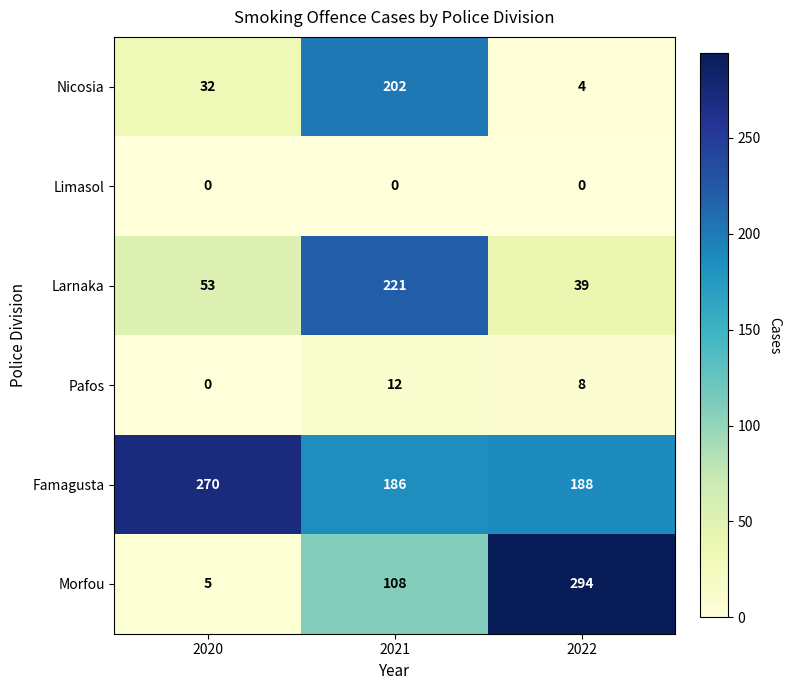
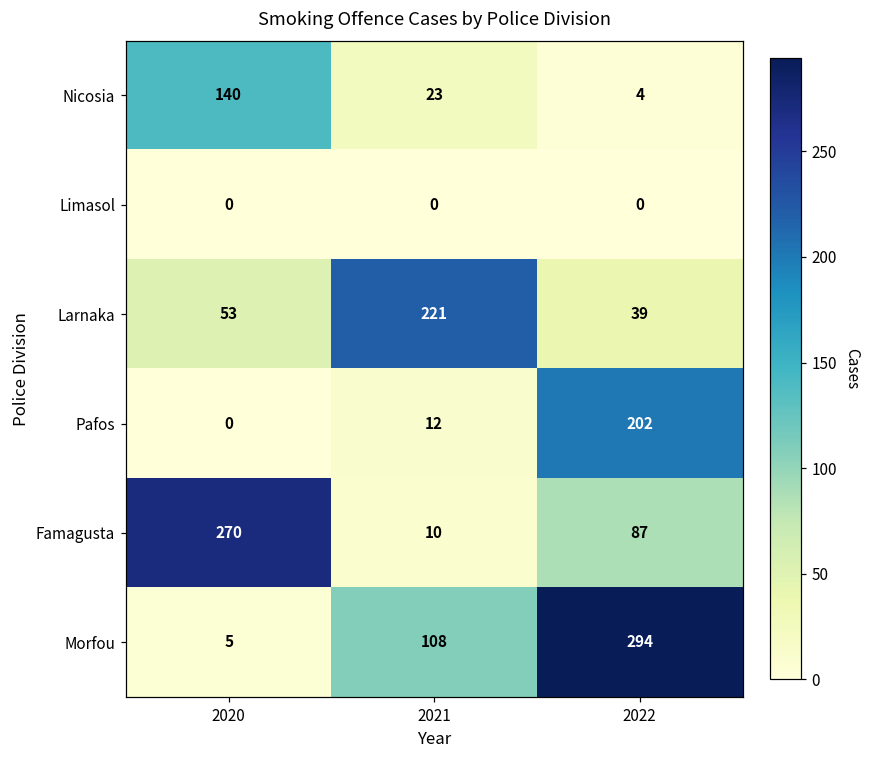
  {
    "Nicosia": {
-     "2020": 32,
-     "2021": 202,
+     "2020": 140,
+     "2021": 23,
      "2022": 4
    },
    "Limasol": {
      "2020": 0,
      "2021": 0,
      "2022": 0
    },
    "Larnaka": {
      "2020": 53,
      "2021": 221,
      "2022": 39
    },
    "Pafos": {
      "2020": 0,
      "2021": 12,
-     "2022": 8
+     "2022": 202
    },
    "Famagusta": {
      "2020": 270,
-     "2021": 186,
-     "2022": 188
+     "2021": 10,
+     "2022": 87
    },
    "Morfou": {
      "2020": 5,
      "2021": 108,
      "2022": 294
    }
  }
